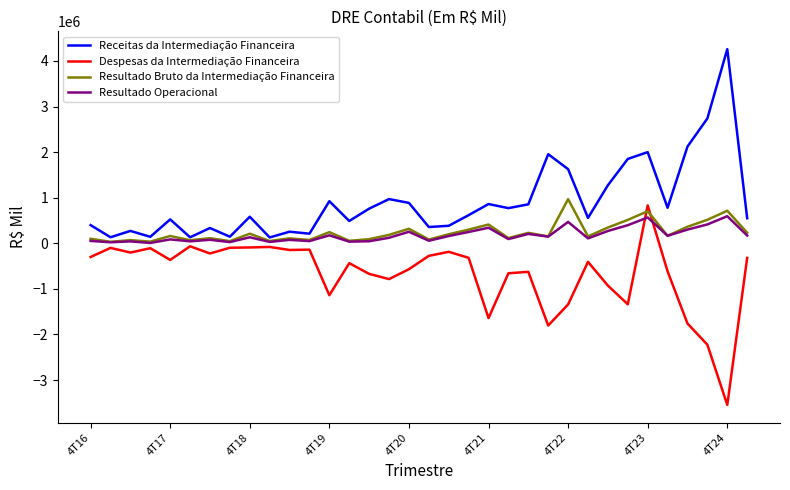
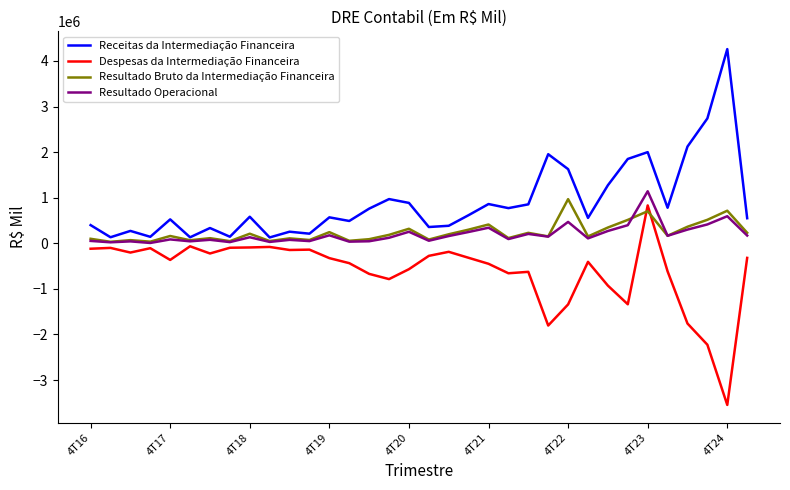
  {
    "Receitas da Intermediação Financeira": {
      "4T16": 400000,
      "4T17": 500000,
      "4T18": 600000,
-     "4T19": 900000,
+     "4T19": 600000,
      "4T20": 900000,
      "4T21": 900000,
      "4T22": 1600000,
      "4T23": 2000000,
      "4T24": 4300000
    },
    "Despesas da Intermediação Financeira": {
-     "4T16": -300000,
+     "4T16": -100000,
      "4T17": -400000,
      "4T18": -100000,
-     "4T19": -1100000,
+     "4T19": -300000,
      "4T20": -600000,
-     "4T21": -1600000,
+     "4T21": -400000,
      "4T22": -1300000,
      "4T23": 800000,
      "4T24": -3500000
    },
    "Resultado Bruto da Intermediação Financeira": {
      "4T17": 200000,
      "4T18": 200000,
      "4T19": 200000,
      "4T20": 300000,
      "4T21": 400000,
      "4T22": 1000000,
      "4T23": 700000,
      "4T24": 700000
    },
    "Resultado Operacional": {
      "4T17": 100000,
      "4T18": 100000,
      "4T19": 200000,
      "4T20": 300000,
      "4T21": 300000,
      "4T22": 500000,
-     "4T23": 600000,
+     "4T23": 1100000,
      "4T24": 600000
    }
  }
